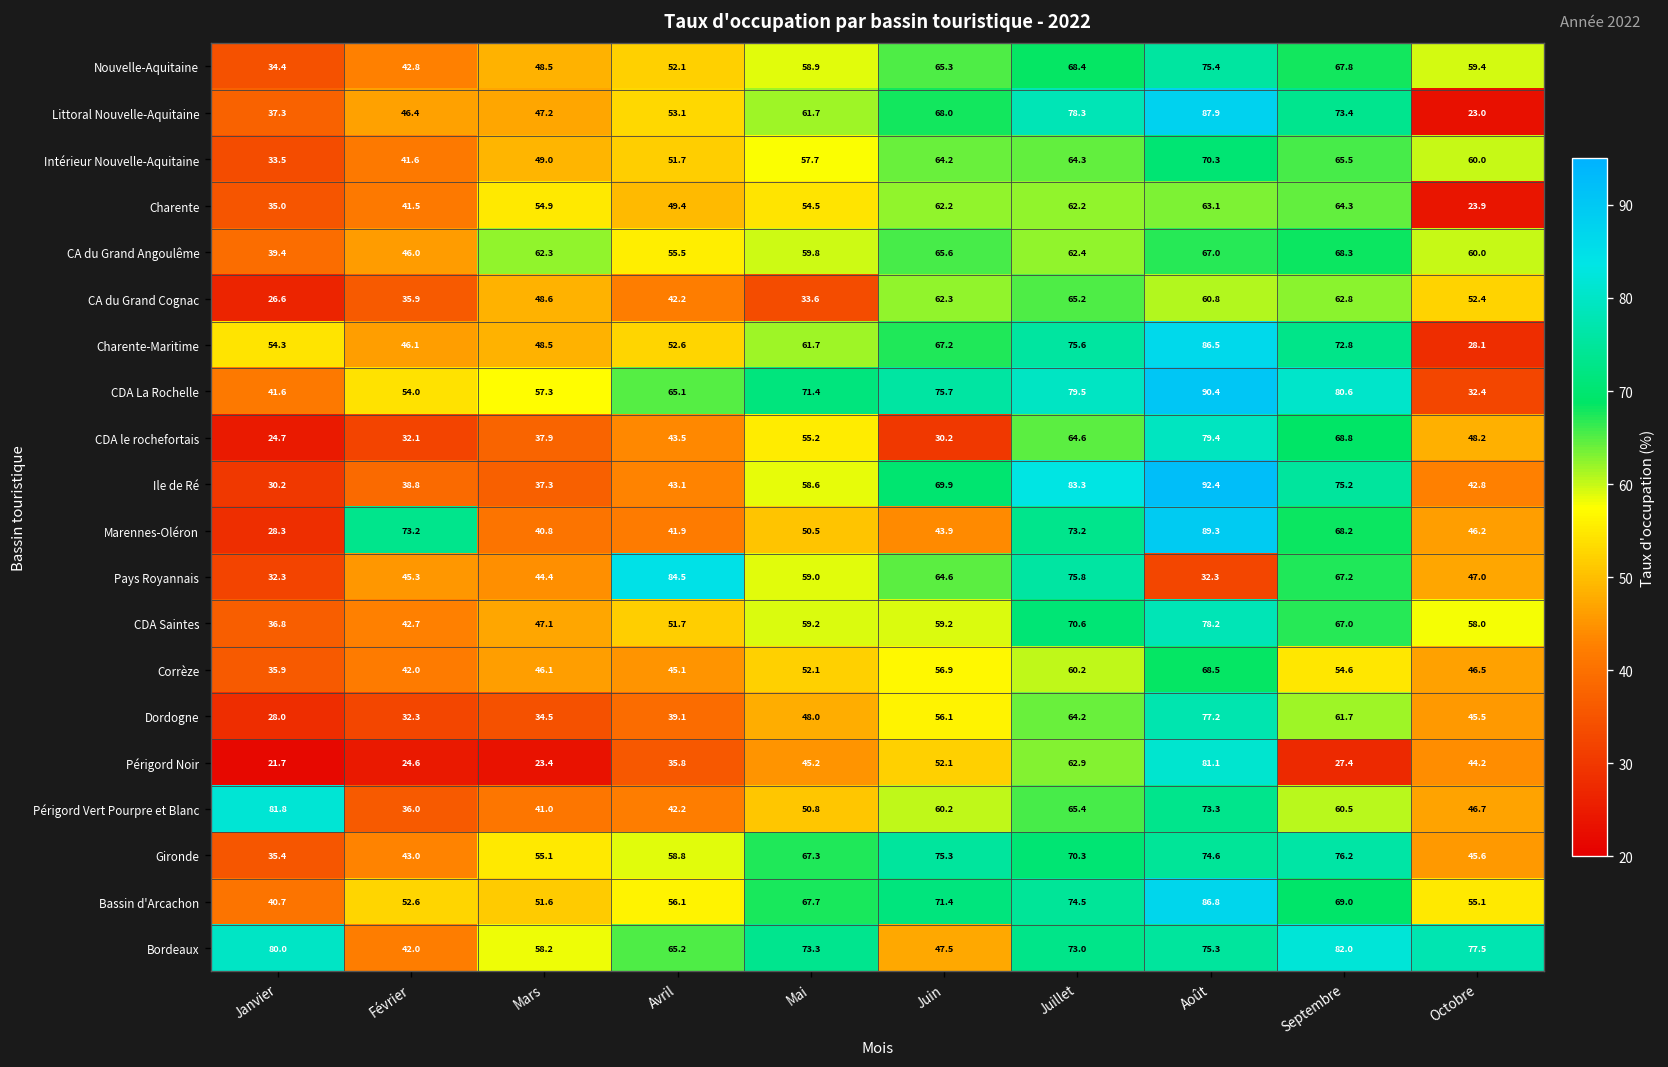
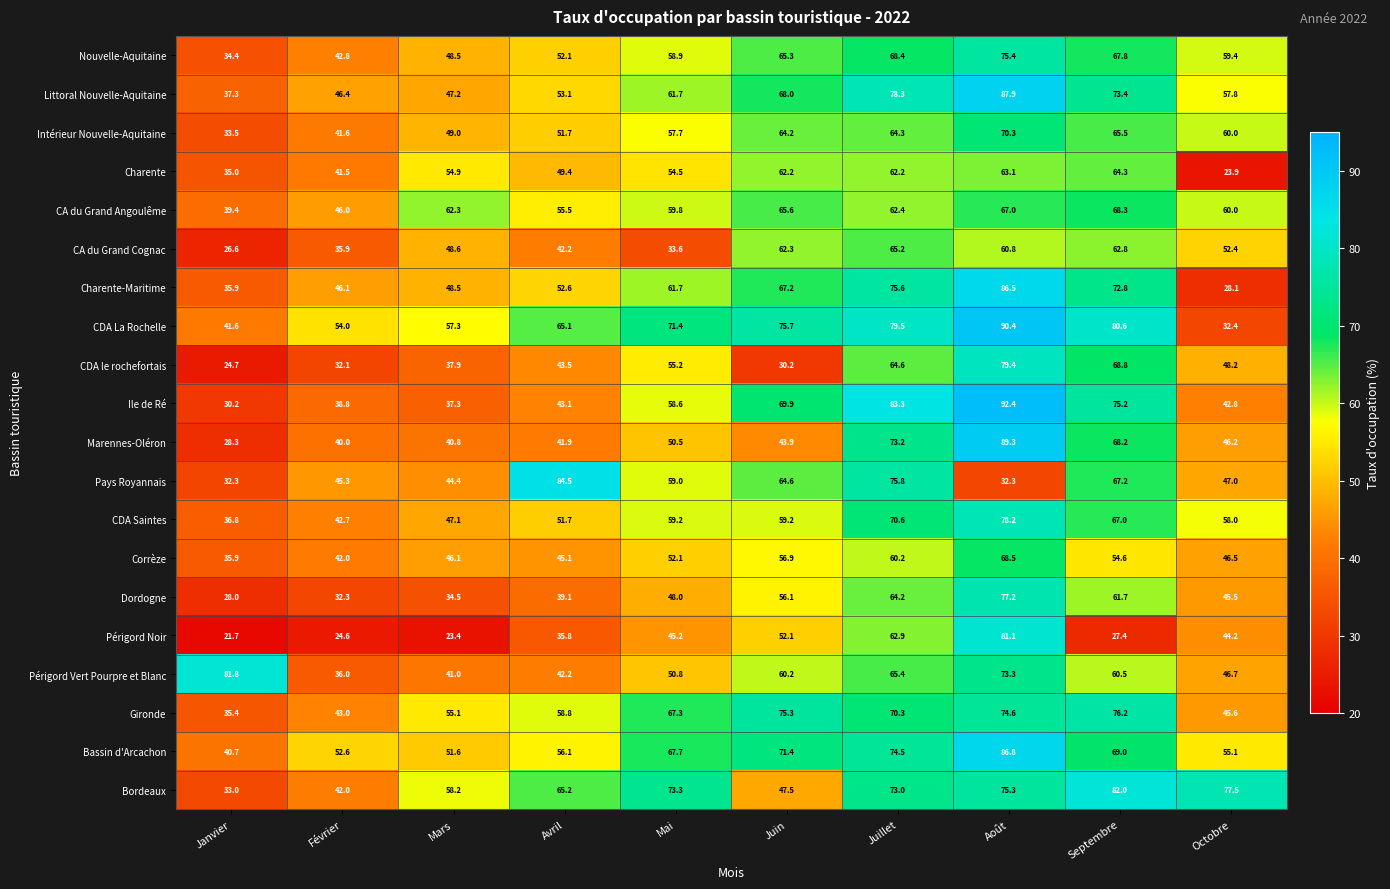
  {
    "Nouvelle-Aquitaine": {
      "Janvier": 34.4,
      "Février": 42.8,
      "Mars": 48.5,
      "Avril": 52.1,
      "Mai": 58.9,
      "Juin": 65.3,
      "Juillet": 68.4,
      "Août": 75.4,
      "Septembre": 67.8,
      "Octobre": 59.4
    },
    "Littoral Nouvelle-Aquitaine": {
      "Janvier": 37.3,
      "Février": 46.4,
      "Mars": 47.2,
      "Avril": 53.1,
      "Mai": 61.7,
      "Juin": 68.0,
      "Juillet": 78.3,
      "Août": 87.9,
      "Septembre": 73.4,
-     "Octobre": 23.0
+     "Octobre": 57.8
    },
    "Intérieur Nouvelle-Aquitaine": {
      "Janvier": 33.5,
      "Février": 41.6,
      "Mars": 49.0,
      "Avril": 51.7,
      "Mai": 57.7,
      "Juin": 64.2,
      "Juillet": 64.3,
      "Août": 70.3,
      "Septembre": 65.5,
      "Octobre": 60.0
    },
    "Charente": {
      "Janvier": 35.0,
      "Février": 41.5,
      "Mars": 54.9,
      "Avril": 49.4,
      "Mai": 54.5,
      "Juin": 62.2,
      "Juillet": 62.2,
      "Août": 63.1,
      "Septembre": 64.3,
      "Octobre": 23.9
    },
    "CA du Grand Angoulême": {
      "Janvier": 39.4,
      "Février": 46.0,
      "Mars": 62.3,
      "Avril": 55.5,
      "Mai": 59.8,
      "Juin": 65.6,
      "Juillet": 62.4,
      "Août": 67.0,
      "Septembre": 68.3,
      "Octobre": 60.0
    },
    "CA du Grand Cognac": {
      "Janvier": 26.6,
      "Février": 35.9,
      "Mars": 48.6,
      "Avril": 42.2,
      "Mai": 33.6,
      "Juin": 62.3,
      "Juillet": 65.2,
      "Août": 60.8,
      "Septembre": 62.8,
      "Octobre": 52.4
    },
    "Charente-Maritime": {
-     "Janvier": 54.3,
+     "Janvier": 35.9,
      "Février": 46.1,
      "Mars": 48.5,
      "Avril": 52.6,
      "Mai": 61.7,
      "Juin": 67.2,
      "Juillet": 75.6,
      "Août": 86.5,
      "Septembre": 72.8,
      "Octobre": 28.1
    },
    "CDA La Rochelle": {
      "Janvier": 41.6,
      "Février": 54.0,
      "Mars": 57.3,
      "Avril": 65.1,
      "Mai": 71.4,
      "Juin": 75.7,
      "Juillet": 79.5,
      "Août": 90.4,
      "Septembre": 80.6,
      "Octobre": 32.4
    },
    "CDA le rochefortais": {
      "Janvier": 24.7,
      "Février": 32.1,
      "Mars": 37.9,
      "Avril": 43.5,
      "Mai": 55.2,
      "Juin": 30.2,
      "Juillet": 64.6,
      "Août": 79.4,
      "Septembre": 68.8,
      "Octobre": 48.2
    },
    "Ile de Ré": {
      "Janvier": 30.2,
      "Février": 38.8,
      "Mars": 37.3,
      "Avril": 43.1,
      "Mai": 58.6,
      "Juin": 69.9,
      "Juillet": 83.3,
      "Août": 92.4,
      "Septembre": 75.2,
      "Octobre": 42.8
    },
    "Marennes-Oléron": {
      "Janvier": 28.3,
-     "Février": 73.2,
+     "Février": 40.0,
      "Mars": 40.8,
      "Avril": 41.9,
      "Mai": 50.5,
      "Juin": 43.9,
      "Juillet": 73.2,
      "Août": 89.3,
      "Septembre": 68.2,
      "Octobre": 46.2
    },
    "Pays Royannais": {
      "Janvier": 32.3,
      "Février": 45.3,
      "Mars": 44.4,
      "Avril": 84.5,
      "Mai": 59.0,
      "Juin": 64.6,
      "Juillet": 75.8,
      "Août": 32.3,
      "Septembre": 67.2,
      "Octobre": 47.0
    },
    "CDA Saintes": {
      "Janvier": 36.8,
      "Février": 42.7,
      "Mars": 47.1,
      "Avril": 51.7,
      "Mai": 59.2,
      "Juin": 59.2,
      "Juillet": 70.6,
      "Août": 78.2,
      "Septembre": 67.0,
      "Octobre": 58.0
    },
    "Corrèze": {
      "Janvier": 35.9,
      "Février": 42.0,
      "Mars": 46.1,
      "Avril": 45.1,
      "Mai": 52.1,
      "Juin": 56.9,
      "Juillet": 60.2,
      "Août": 68.5,
      "Septembre": 54.6,
      "Octobre": 46.5
    },
    "Dordogne": {
      "Janvier": 28.0,
      "Février": 32.3,
      "Mars": 34.5,
      "Avril": 39.1,
      "Mai": 48.0,
      "Juin": 56.1,
      "Juillet": 64.2,
      "Août": 77.2,
      "Septembre": 61.7,
      "Octobre": 45.5
    },
    "Périgord Noir": {
      "Janvier": 21.7,
      "Février": 24.6,
      "Mars": 23.4,
      "Avril": 35.8,
      "Mai": 45.2,
      "Juin": 52.1,
      "Juillet": 62.9,
      "Août": 81.1,
      "Septembre": 27.4,
      "Octobre": 44.2
    },
    "Périgord Vert Pourpre et Blanc": {
      "Janvier": 81.8,
      "Février": 36.0,
      "Mars": 41.0,
      "Avril": 42.2,
      "Mai": 50.8,
      "Juin": 60.2,
      "Juillet": 65.4,
      "Août": 73.3,
      "Septembre": 60.5,
      "Octobre": 46.7
    },
    "Gironde": {
      "Janvier": 35.4,
      "Février": 43.0,
      "Mars": 55.1,
      "Avril": 58.8,
      "Mai": 67.3,
      "Juin": 75.3,
      "Juillet": 70.3,
      "Août": 74.6,
      "Septembre": 76.2,
      "Octobre": 45.6
    },
    "Bassin d'Arcachon": {
      "Janvier": 40.7,
      "Février": 52.6,
      "Mars": 51.6,
      "Avril": 56.1,
      "Mai": 67.7,
      "Juin": 71.4,
      "Juillet": 74.5,
      "Août": 86.8,
      "Septembre": 69.0,
      "Octobre": 55.1
    },
    "Bordeaux": {
-     "Janvier": 80.0,
+     "Janvier": 33.0,
      "Février": 42.0,
      "Mars": 58.2,
      "Avril": 65.2,
      "Mai": 73.3,
      "Juin": 47.5,
      "Juillet": 73.0,
      "Août": 75.3,
      "Septembre": 82.0,
      "Octobre": 77.5
    }
  }
